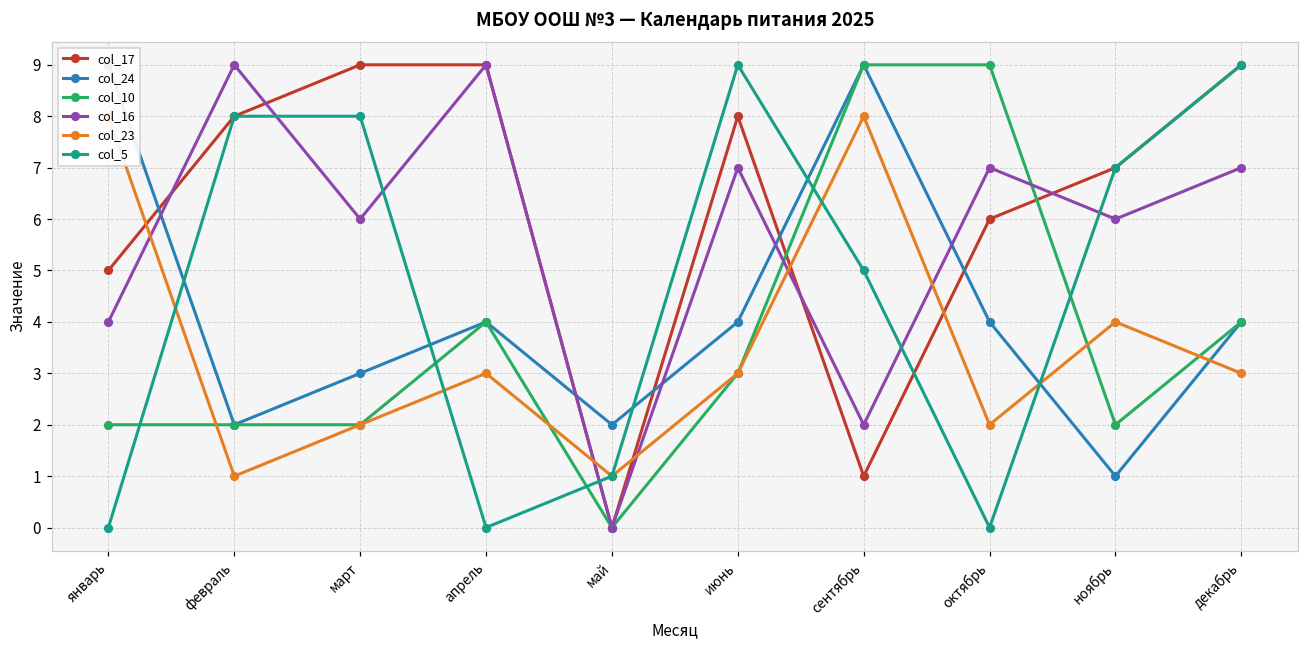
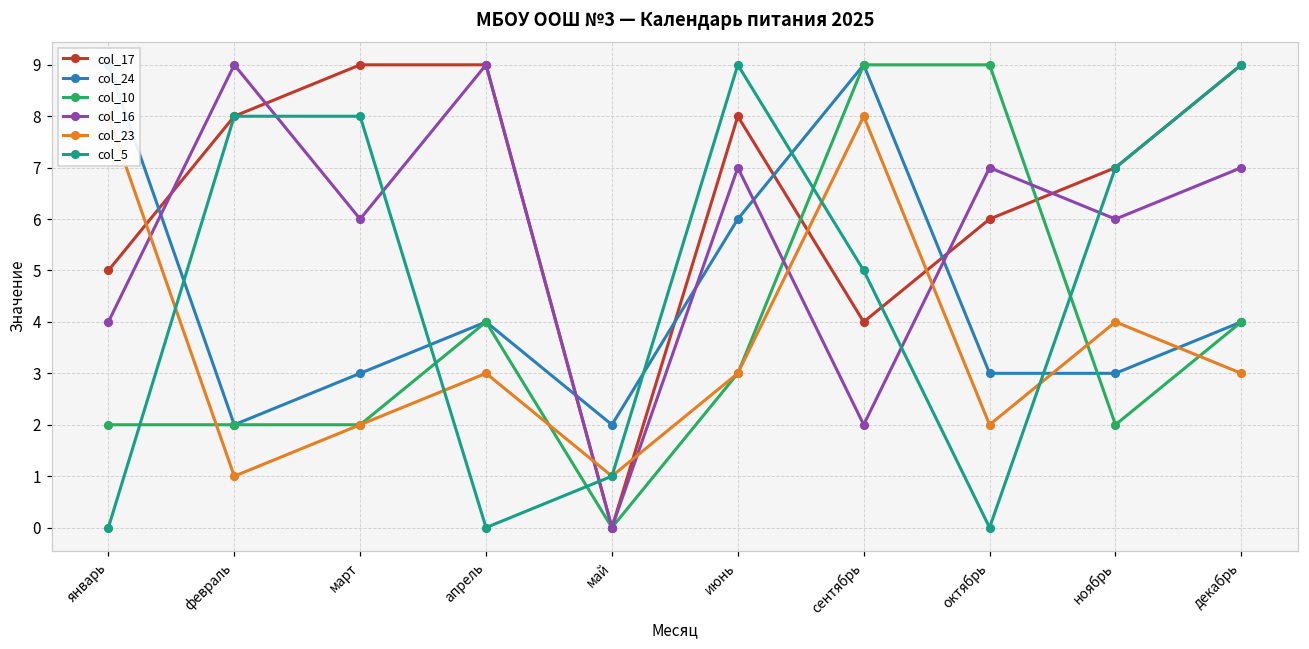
  {
    "col_17": {
      "январь": 5,
      "март": 9,
      "июнь": 8,
-     "сентябрь": 1,
+     "сентябрь": 4,
      "октябрь": 6
    },
    "col_24": {
      "март": 3,
      "май": 2,
-     "июнь": 4,
-     "октябрь": 4,
-     "ноябрь": 1
+     "июнь": 6,
+     "октябрь": 3,
+     "ноябрь": 3
    },
    "col_16": {
      "январь": 4,
      "февраль": 9,
      "март": 6,
      "июнь": 7,
      "сентябрь": 2,
      "октябрь": 7,
      "ноябрь": 6,
      "декабрь": 7
    },
    "col_23": {
      "февраль": 1,
      "апрель": 3,
      "сентябрь": 8,
      "октябрь": 2,
      "ноябрь": 4,
      "декабрь": 3
    }
  }
